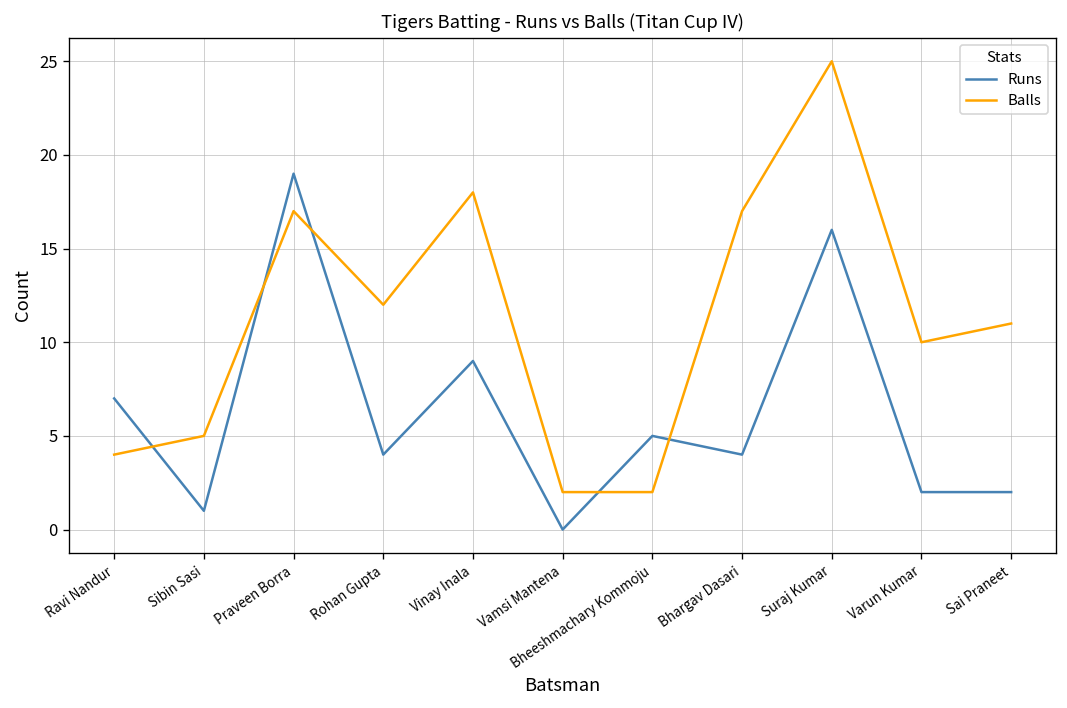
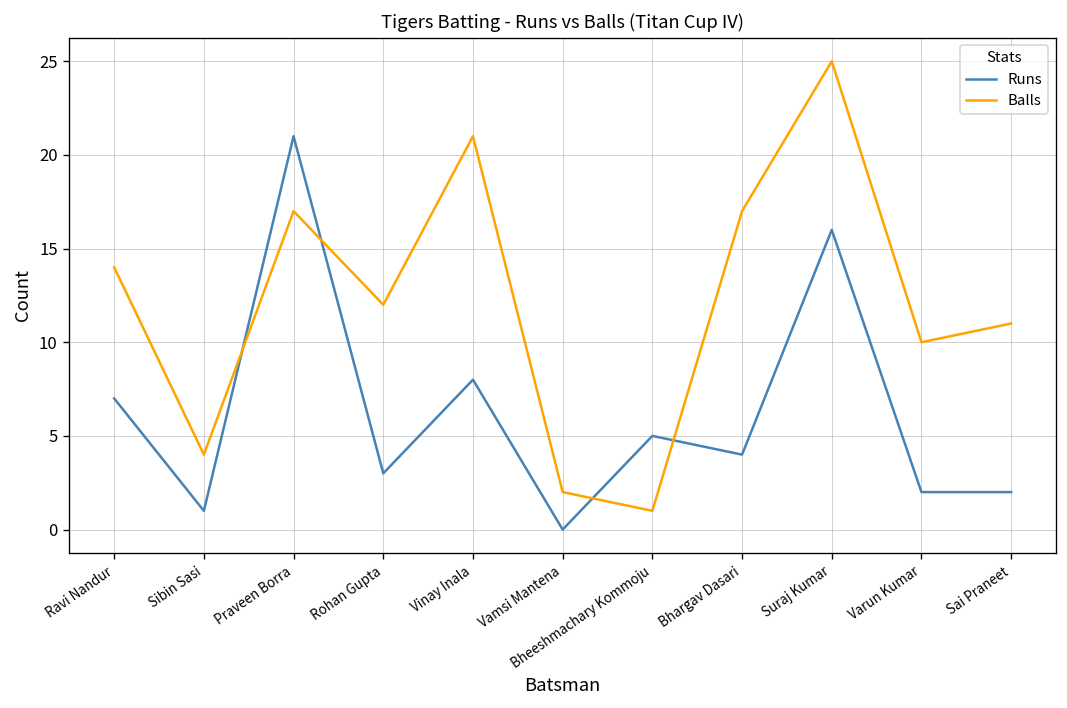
  {
    "Runs": {
      "Ravi Nandur": 7,
      "Sibin Sasi": 1,
-     "Praveen Borra": 19,
-     "Rohan Gupta": 4,
-     "Vinay Inala": 9,
+     "Praveen Borra": 21,
+     "Rohan Gupta": 3,
+     "Vinay Inala": 8,
      "Vamsi Mantena": 0,
      "Bheeshmachary Kommoju": 5,
      "Bhargav Dasari": 4,
      "Suraj Kumar": 16,
      "Varun Kumar": 2,
      "Sai Praneet": 2
    },
    "Balls": {
-     "Ravi Nandur": 4,
-     "Sibin Sasi": 5,
+     "Ravi Nandur": 14,
+     "Sibin Sasi": 4,
      "Praveen Borra": 17,
      "Rohan Gupta": 12,
-     "Vinay Inala": 18,
+     "Vinay Inala": 21,
      "Vamsi Mantena": 2,
-     "Bheeshmachary Kommoju": 2,
+     "Bheeshmachary Kommoju": 1,
      "Bhargav Dasari": 17,
      "Suraj Kumar": 25,
      "Varun Kumar": 10,
      "Sai Praneet": 11
    }
  }
